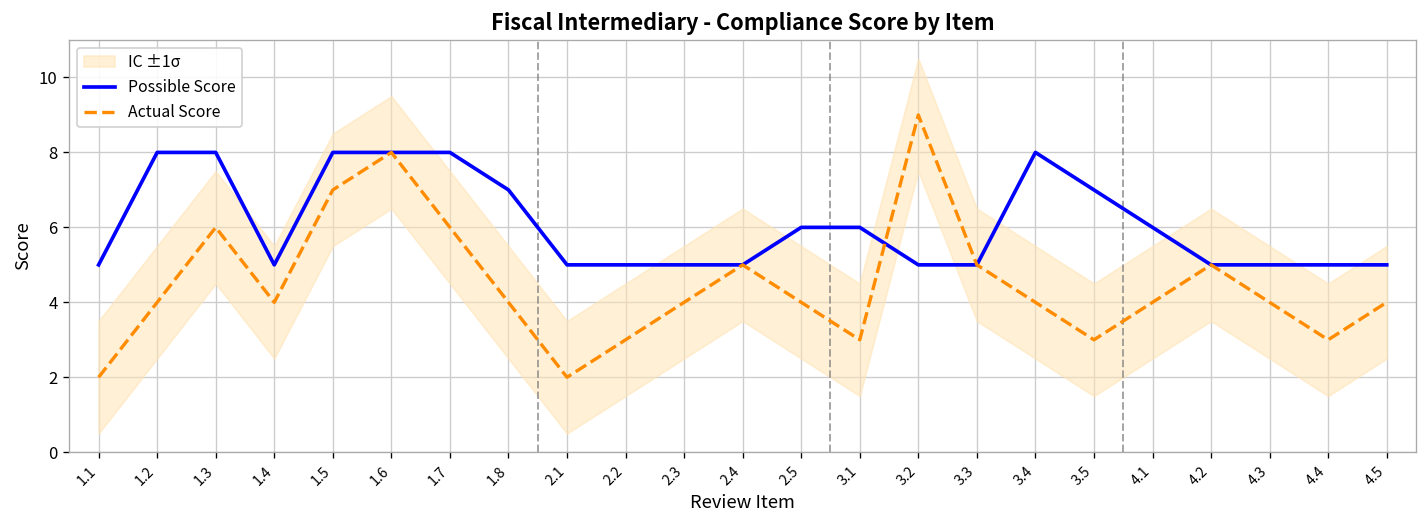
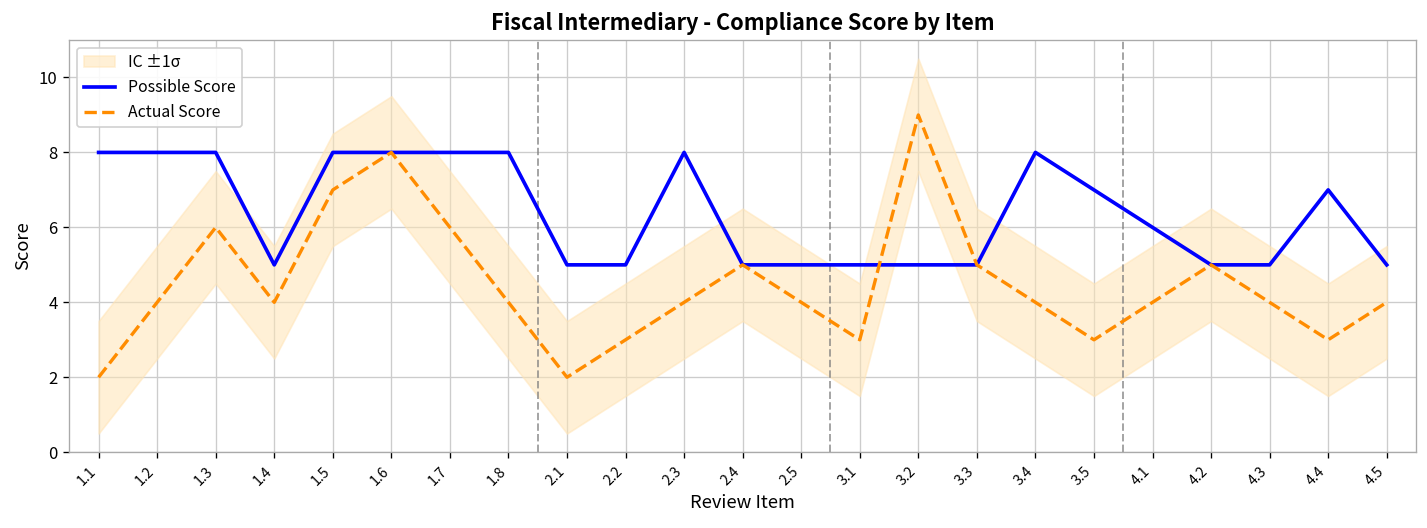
  {
    "Possible Score": {
-     "1.1": 5,
+     "1.1": 8,
      "1.2": 8,
      "1.3": 8,
      "1.4": 5,
      "1.5": 8,
      "1.7": 8,
-     "1.8": 7,
+     "1.8": 8,
      "2.1": 5,
      "2.2": 5,
-     "2.3": 5,
-     "2.5": 6,
-     "3.1": 6,
+     "2.3": 8,
+     "2.5": 5,
+     "3.1": 5,
      "3.2": 5,
      "3.4": 8,
      "3.5": 7,
      "4.1": 6,
      "4.3": 5,
-     "4.4": 5,
+     "4.4": 7,
      "4.5": 5
    },
    "Actual Score": {
      "1.1": 2,
      "1.2": 4,
      "1.3": 6,
      "1.4": 4,
      "1.5": 7,
      "1.7": 6,
      "1.8": 4,
      "2.1": 2,
      "2.2": 3,
      "2.3": 4,
      "2.5": 4,
      "3.1": 3,
      "3.2": 9,
      "3.4": 4,
      "3.5": 3,
      "4.1": 4,
      "4.3": 4,
      "4.4": 3,
      "4.5": 4
    }
  }
